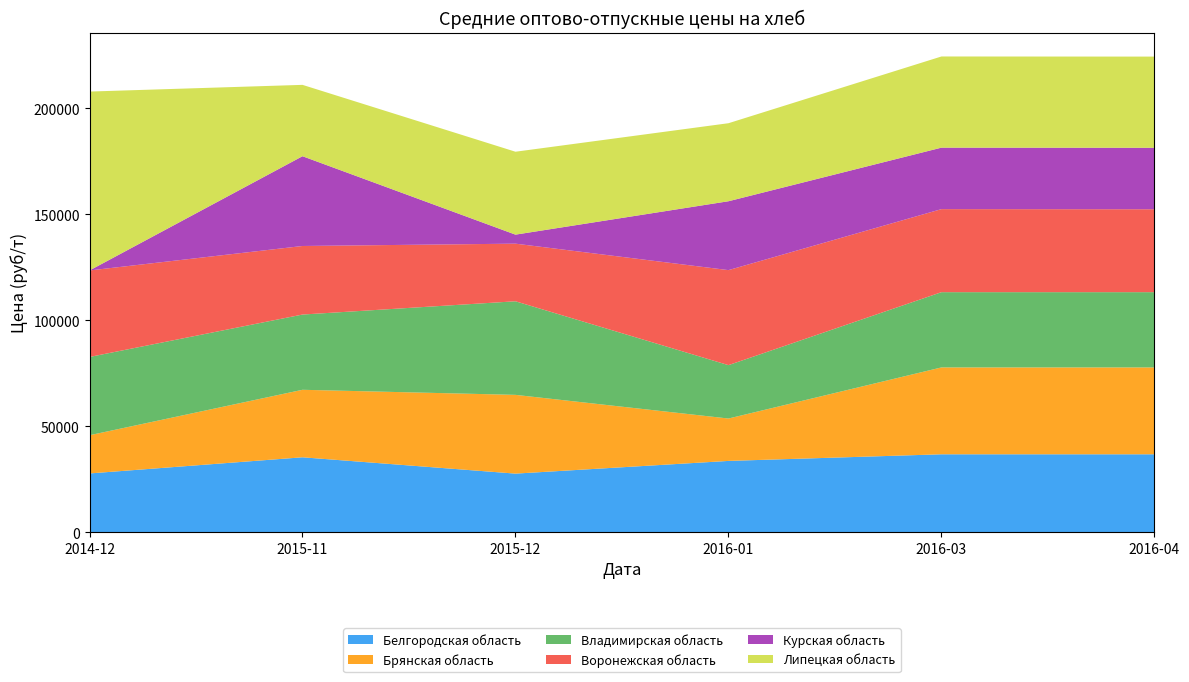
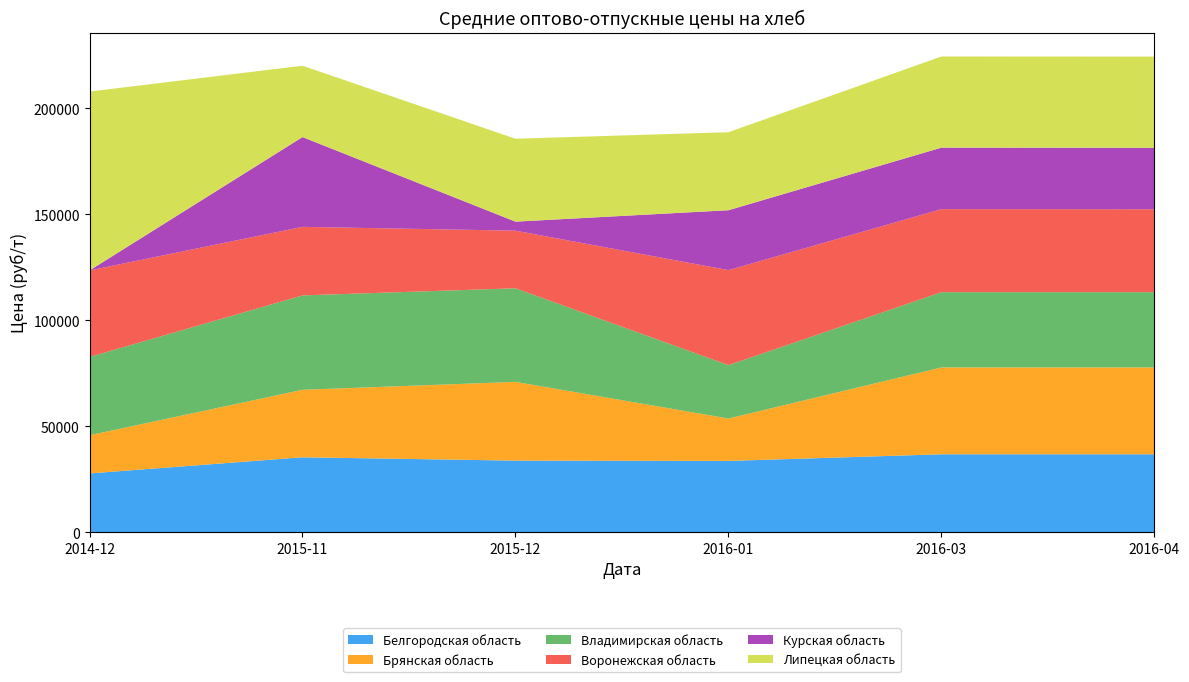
  {
    "Белгородская область": {
      "2014-12": 28000,
      "2015-11": 35000,
-     "2015-12": 28000,
+     "2015-12": 34000,
      "2016-01": 34000,
      "2016-03": 37000,
      "2016-04": 37000
    },
    "Брянская область": {
      "2014-12": 18000,
      "2015-11": 32000,
      "2015-12": 37000,
      "2016-01": 20000,
      "2016-03": 41000,
      "2016-04": 41000
    },
    "Владимирская область": {
      "2014-12": 37000,
-     "2015-11": 35000,
+     "2015-11": 45000,
      "2015-12": 44000,
      "2016-01": 25000,
      "2016-03": 35000,
      "2016-04": 35000
    },
    "Воронежская область": {
      "2015-11": 32000,
      "2015-12": 27000,
      "2016-01": 45000,
      "2016-03": 39000,
      "2016-04": 39000
    },
    "Курская область": {
      "2015-11": 42000,
      "2015-12": 4000,
-     "2016-01": 32000,
+     "2016-01": 28000,
      "2016-03": 29000,
      "2016-04": 29000
    },
    "Липецкая область": {
      "2014-12": 84000,
      "2015-11": 34000,
      "2015-12": 39000,
      "2016-01": 37000,
      "2016-03": 43000,
      "2016-04": 43000
    }
  }
